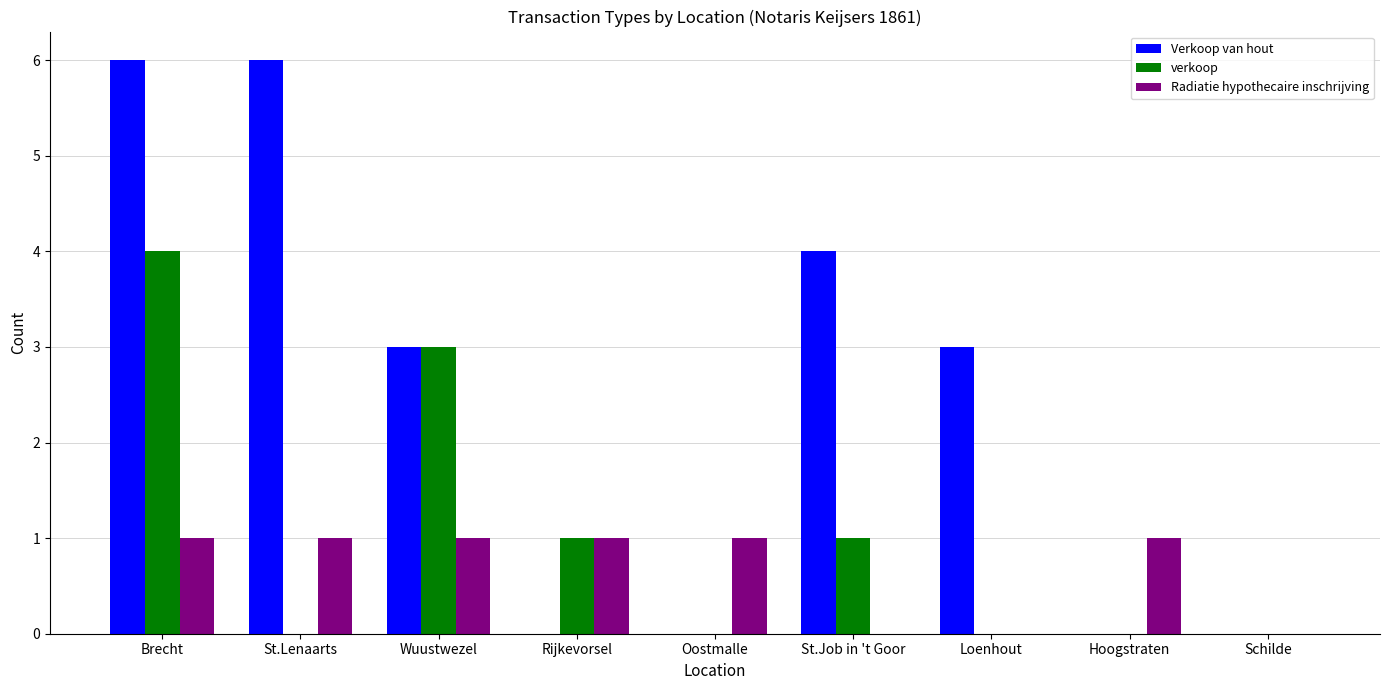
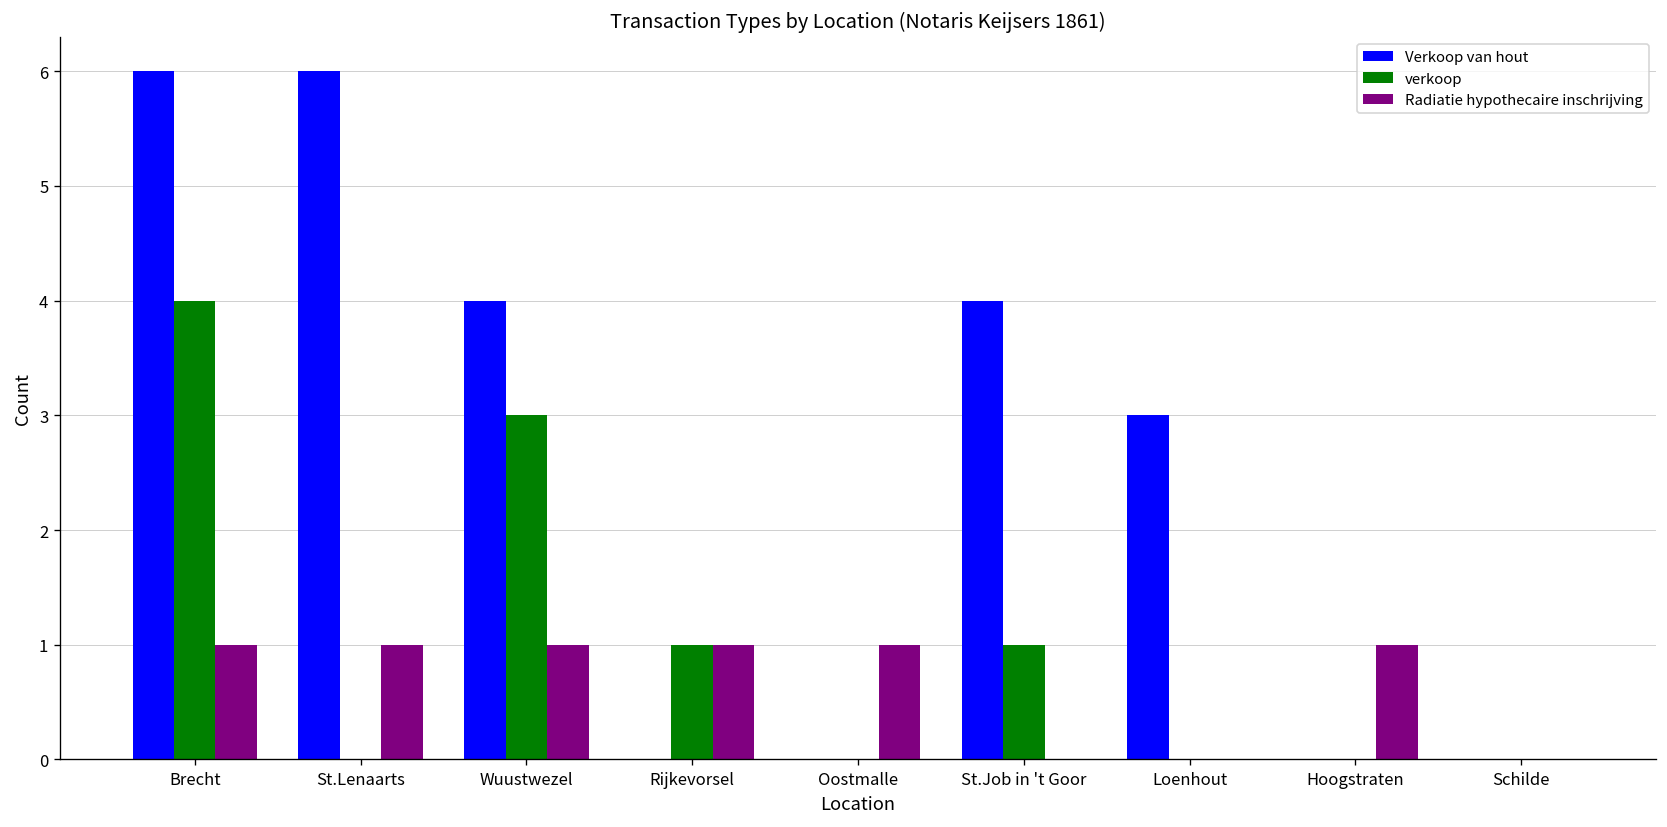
  {
    "Verkoop van hout": {
      "Brecht": 6,
      "St.Lenaarts": 6,
-     "Wuustwezel": 3,
+     "Wuustwezel": 4,
      "Rijkevorsel": 0,
      "Oostmalle": 0,
      "St.Job in 't Goor": 4,
      "Loenhout": 3,
      "Hoogstraten": 0,
      "Schilde": 0
    },
    "verkoop": {
      "Brecht": 4,
      "St.Lenaarts": 0,
      "Wuustwezel": 3,
      "Rijkevorsel": 1,
      "Oostmalle": 0,
      "St.Job in 't Goor": 1,
      "Loenhout": 0,
      "Hoogstraten": 0,
      "Schilde": 0
    },
    "Radiatie hypothecaire inschrijving": {
      "Brecht": 1,
      "St.Lenaarts": 1,
      "Wuustwezel": 1,
      "Rijkevorsel": 1,
      "Oostmalle": 1,
      "St.Job in 't Goor": 0,
      "Loenhout": 0,
      "Hoogstraten": 1,
      "Schilde": 0
    }
  }
